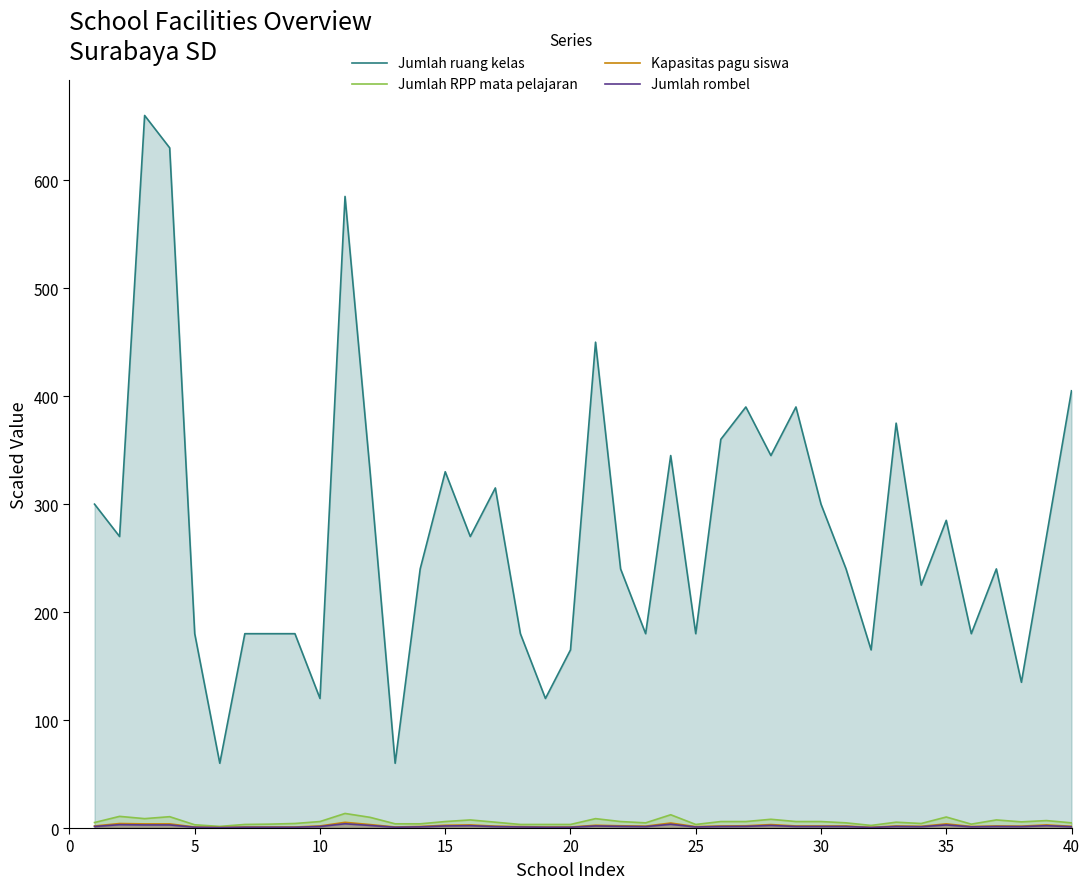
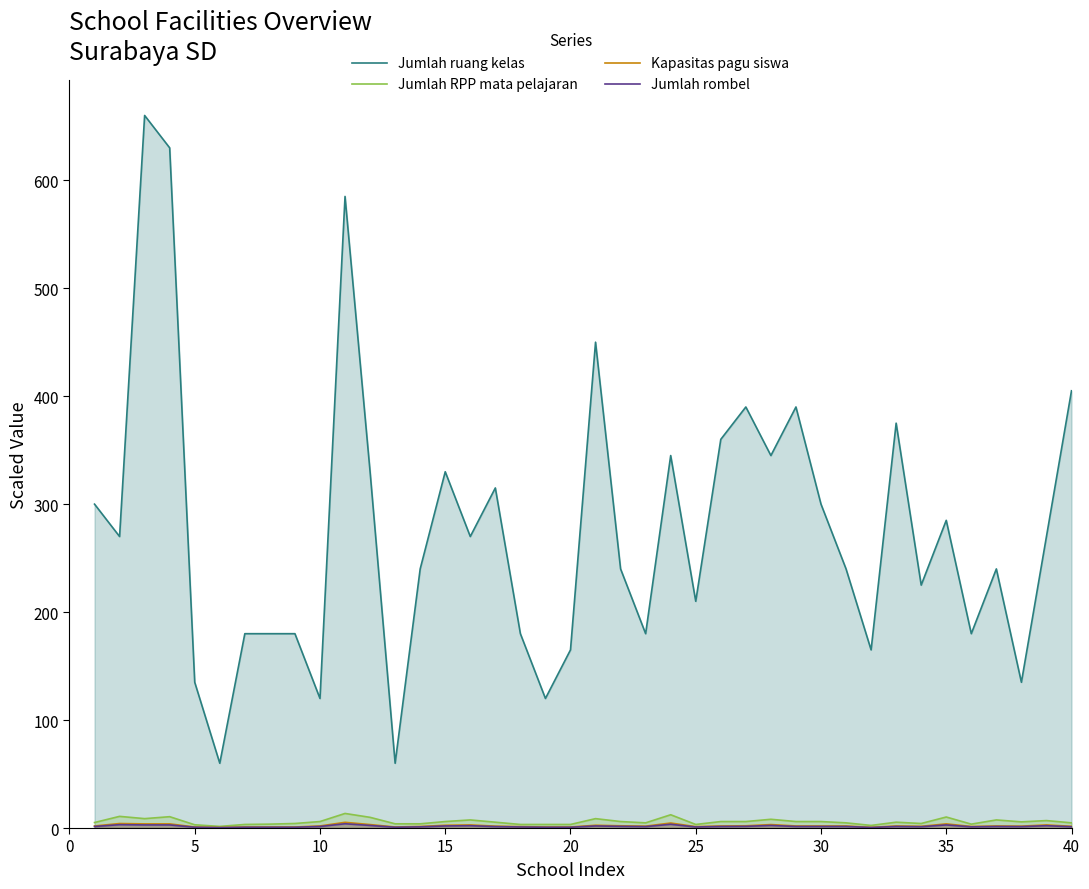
  {
    "Jumlah ruang kelas": {
-     "5": 180,
+     "5": 135,
      "10": 120,
      "15": 330,
      "20": 165,
-     "25": 180,
+     "25": 210,
      "30": 300,
      "35": 285,
      "40": 405
    },
    "Jumlah RPP mata pelajaran": {
      "10": 6,
      "15": 6,
      "30": 6,
      "35": 10,
      "40": 5
    }
  }
